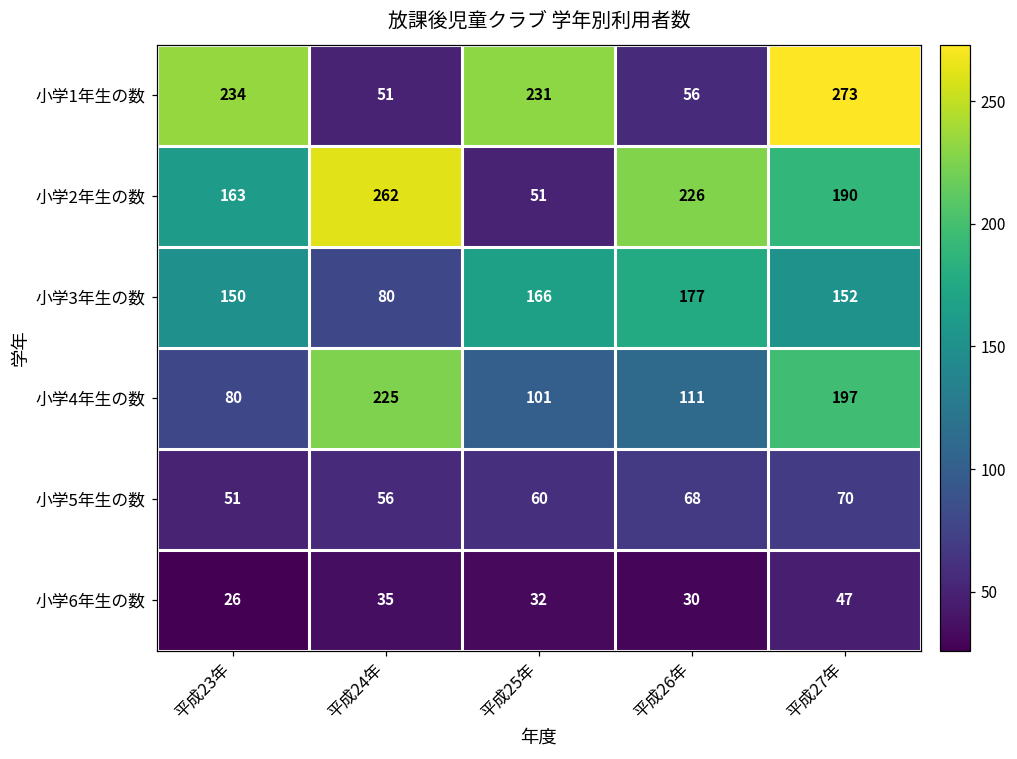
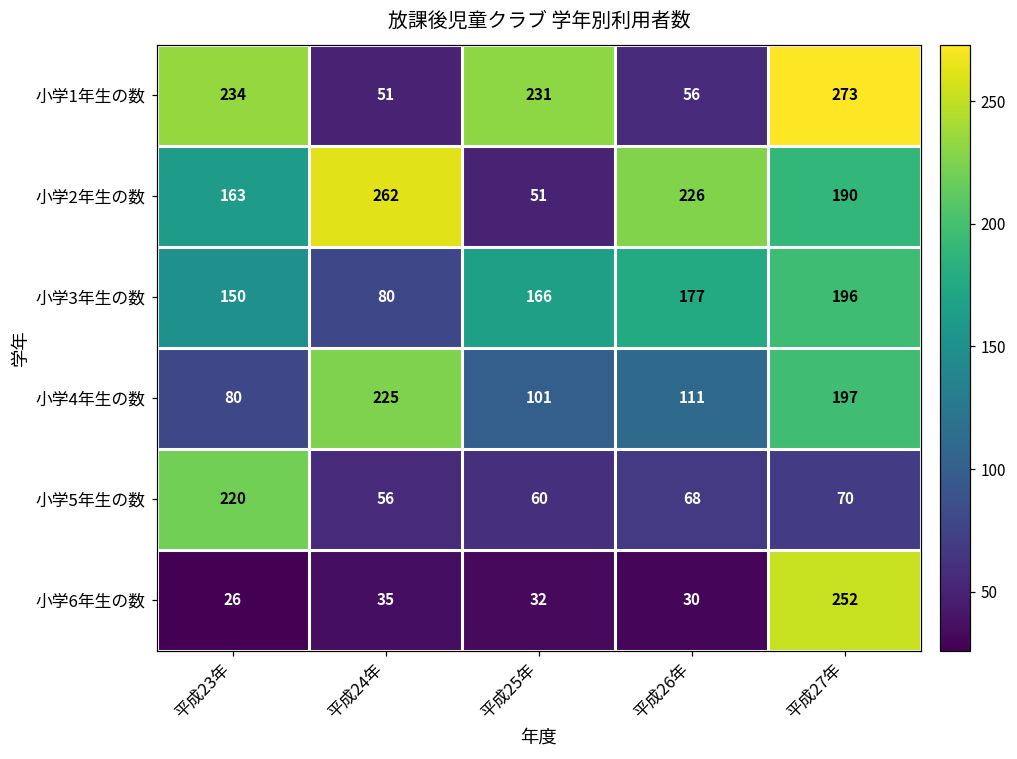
  {
    "小学1年生の数": {
      "平成23年": 234,
      "平成24年": 51,
      "平成25年": 231,
      "平成26年": 56,
      "平成27年": 273
    },
    "小学2年生の数": {
      "平成23年": 163,
      "平成24年": 262,
      "平成25年": 51,
      "平成26年": 226,
      "平成27年": 190
    },
    "小学3年生の数": {
      "平成23年": 150,
      "平成24年": 80,
      "平成25年": 166,
      "平成26年": 177,
-     "平成27年": 152
+     "平成27年": 196
    },
    "小学4年生の数": {
      "平成23年": 80,
      "平成24年": 225,
      "平成25年": 101,
      "平成26年": 111,
      "平成27年": 197
    },
    "小学5年生の数": {
-     "平成23年": 51,
+     "平成23年": 220,
      "平成24年": 56,
      "平成25年": 60,
      "平成26年": 68,
      "平成27年": 70
    },
    "小学6年生の数": {
      "平成23年": 26,
      "平成24年": 35,
      "平成25年": 32,
      "平成26年": 30,
-     "平成27年": 47
+     "平成27年": 252
    }
  }
